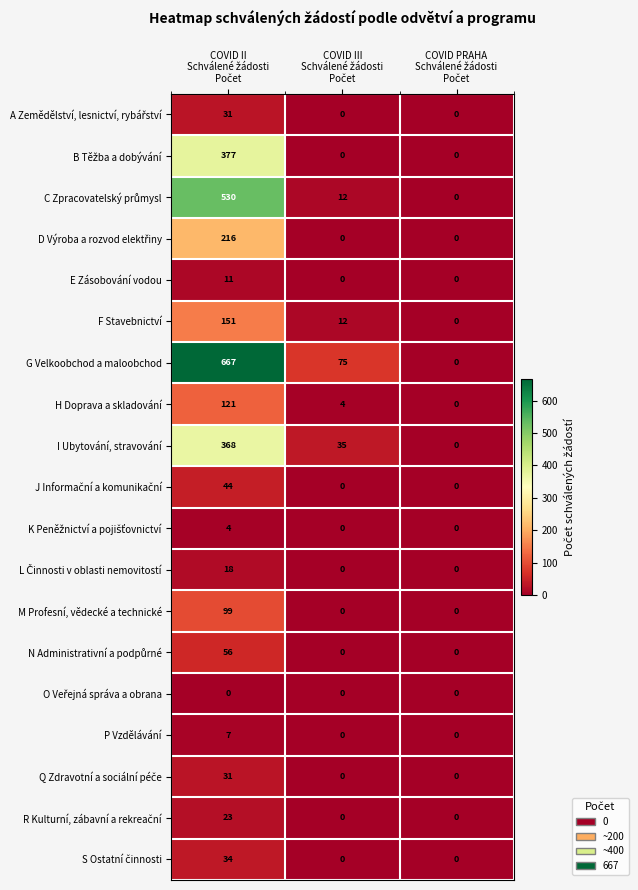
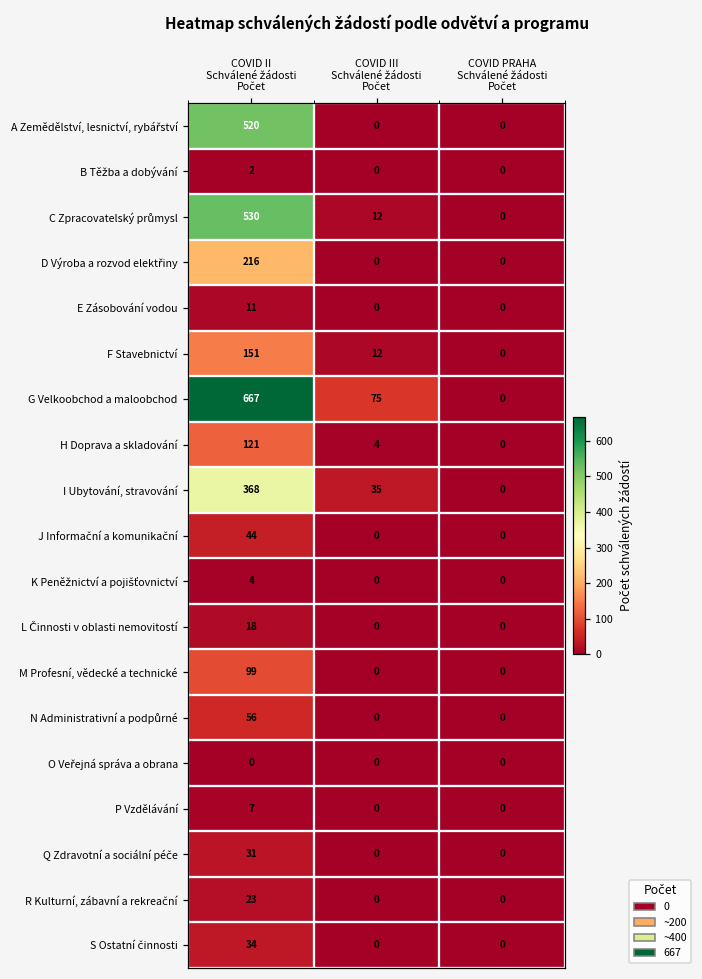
  {
    "A Zemědělství, lesnictví, rybářství": {
-     "COVID II Schválené žádosti Počet": 31,
+     "COVID II Schválené žádosti Počet": 520,
      "COVID III Schválené žádosti Počet": 0,
      "COVID PRAHA Schválené žádosti Počet": 0
    },
    "B Těžba a dobývání": {
-     "COVID II Schválené žádosti Počet": 377,
+     "COVID II Schválené žádosti Počet": 2,
      "COVID III Schválené žádosti Počet": 0,
      "COVID PRAHA Schválené žádosti Počet": 0
    },
    "C Zpracovatelský průmysl": {
      "COVID II Schválené žádosti Počet": 530,
      "COVID III Schválené žádosti Počet": 12,
      "COVID PRAHA Schválené žádosti Počet": 0
    },
    "D Výroba a rozvod elektřiny": {
      "COVID II Schválené žádosti Počet": 216,
      "COVID III Schválené žádosti Počet": 0,
      "COVID PRAHA Schválené žádosti Počet": 0
    },
    "E Zásobování vodou": {
      "COVID II Schválené žádosti Počet": 11,
      "COVID III Schválené žádosti Počet": 0,
      "COVID PRAHA Schválené žádosti Počet": 0
    },
    "F Stavebnictví": {
      "COVID II Schválené žádosti Počet": 151,
      "COVID III Schválené žádosti Počet": 12,
      "COVID PRAHA Schválené žádosti Počet": 0
    },
    "G Velkoobchod a maloobchod": {
      "COVID II Schválené žádosti Počet": 667,
      "COVID III Schválené žádosti Počet": 75,
      "COVID PRAHA Schválené žádosti Počet": 0
    },
    "H Doprava a skladování": {
      "COVID II Schválené žádosti Počet": 121,
      "COVID III Schválené žádosti Počet": 4,
      "COVID PRAHA Schválené žádosti Počet": 0
    },
    "I Ubytování, stravování": {
      "COVID II Schválené žádosti Počet": 368,
      "COVID III Schválené žádosti Počet": 35,
      "COVID PRAHA Schválené žádosti Počet": 0
    },
    "J Informační a komunikační": {
      "COVID II Schválené žádosti Počet": 44,
      "COVID III Schválené žádosti Počet": 0,
      "COVID PRAHA Schválené žádosti Počet": 0
    },
    "K Peněžnictví a pojišťovnictví": {
      "COVID II Schválené žádosti Počet": 4,
      "COVID III Schválené žádosti Počet": 0,
      "COVID PRAHA Schválené žádosti Počet": 0
    },
    "L Činnosti v oblasti nemovitostí": {
      "COVID II Schválené žádosti Počet": 18,
      "COVID III Schválené žádosti Počet": 0,
      "COVID PRAHA Schválené žádosti Počet": 0
    },
    "M Profesní, vědecké a technické": {
      "COVID II Schválené žádosti Počet": 99,
      "COVID III Schválené žádosti Počet": 0,
      "COVID PRAHA Schválené žádosti Počet": 0
    },
    "N Administrativní a podpůrné": {
      "COVID II Schválené žádosti Počet": 56,
      "COVID III Schválené žádosti Počet": 0,
      "COVID PRAHA Schválené žádosti Počet": 0
    },
    "O Veřejná správa a obrana": {
      "COVID II Schválené žádosti Počet": 0,
      "COVID III Schválené žádosti Počet": 0,
      "COVID PRAHA Schválené žádosti Počet": 0
    },
    "P Vzdělávání": {
      "COVID II Schválené žádosti Počet": 7,
      "COVID III Schválené žádosti Počet": 0,
      "COVID PRAHA Schválené žádosti Počet": 0
    },
    "Q Zdravotní a sociální péče": {
      "COVID II Schválené žádosti Počet": 31,
      "COVID III Schválené žádosti Počet": 0,
      "COVID PRAHA Schválené žádosti Počet": 0
    },
    "R Kulturní, zábavní a rekreační": {
      "COVID II Schválené žádosti Počet": 23,
      "COVID III Schválené žádosti Počet": 0,
      "COVID PRAHA Schválené žádosti Počet": 0
    },
    "S Ostatní činnosti": {
      "COVID II Schválené žádosti Počet": 34,
      "COVID III Schválené žádosti Počet": 0,
      "COVID PRAHA Schválené žádosti Počet": 0
    }
  }
